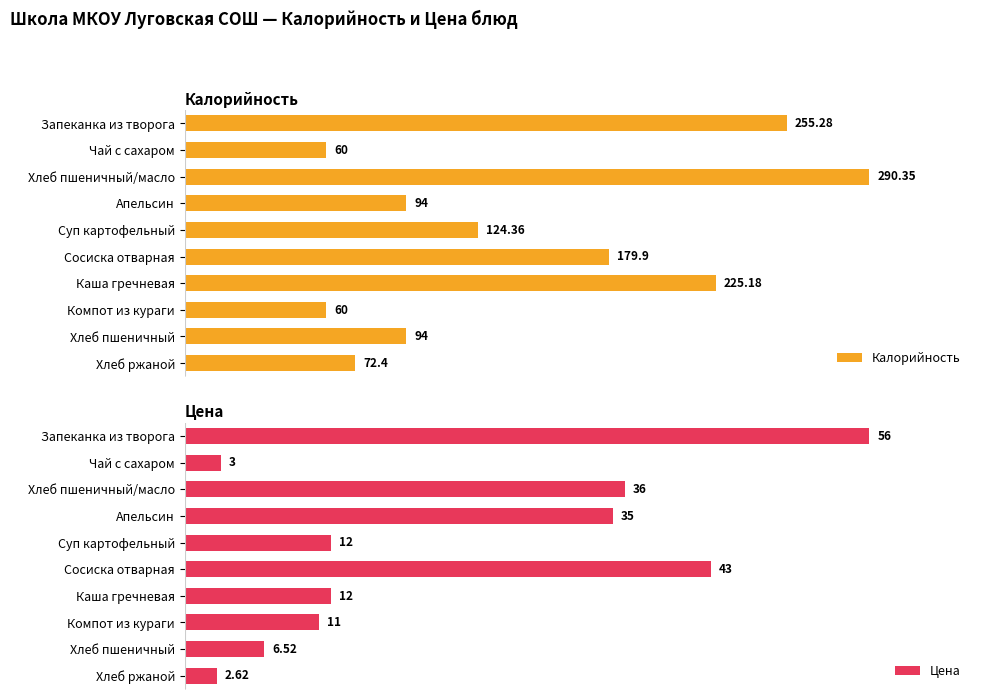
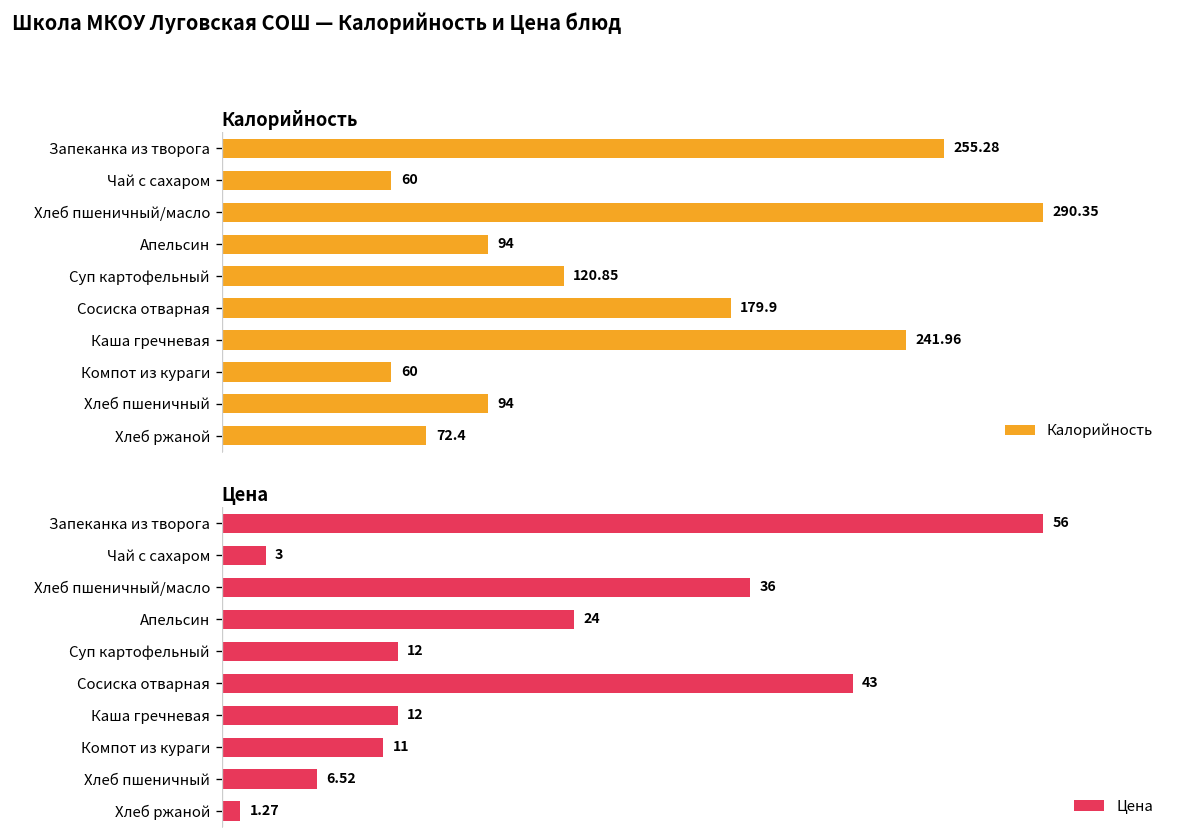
  {
    "Калорийность": {
      "Запеканка из творога": 255.28,
      "Чай с сахаром": 60,
      "Хлеб пшеничный/масло": 290.35,
      "Апельсин": 94,
-     "Суп картофельный": 124.36,
+     "Суп картофельный": 120.85,
      "Сосиска отварная": 179.9,
-     "Каша гречневая": 225.18,
+     "Каша гречневая": 241.96,
      "Компот из кураги": 60,
      "Хлеб пшеничный": 94,
      "Хлеб ржаной": 72.4
    },
    "Цена": {
      "Запеканка из творога": 56,
      "Чай с сахаром": 3,
      "Хлеб пшеничный/масло": 36,
-     "Апельсин": 35,
+     "Апельсин": 24,
      "Суп картофельный": 12,
      "Сосиска отварная": 43,
      "Каша гречневая": 12,
      "Компот из кураги": 11,
      "Хлеб пшеничный": 6.52,
-     "Хлеб ржаной": 2.62
+     "Хлеб ржаной": 1.27
    }
  }
